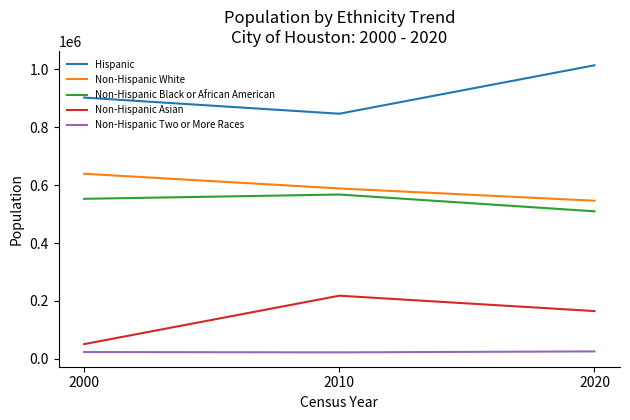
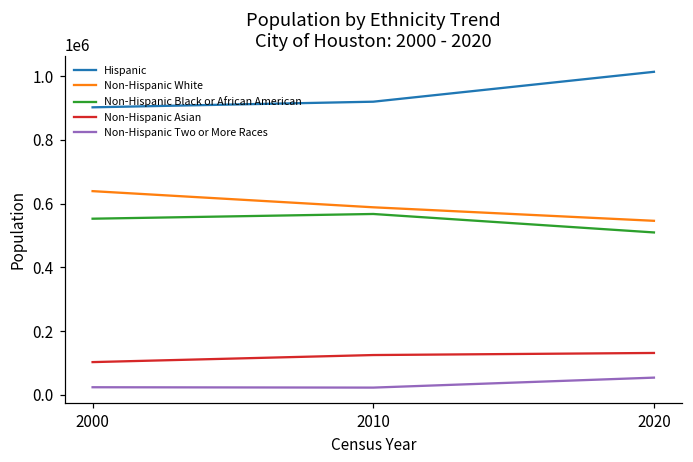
  {
    "Hispanic": {
      "2000": 900000,
-     "2010": 850000,
+     "2010": 920000,
      "2020": 1010000
    },
    "Non-Hispanic White": {
      "2000": 640000,
      "2010": 590000,
      "2020": 550000
    },
    "Non-Hispanic Black or African American": {
      "2000": 550000,
      "2010": 570000,
      "2020": 510000
    },
    "Non-Hispanic Asian": {
-     "2000": 50000,
-     "2010": 220000,
-     "2020": 170000
+     "2000": 100000,
+     "2010": 120000,
+     "2020": 130000
    },
    "Non-Hispanic Two or More Races": {
      "2000": 20000,
      "2010": 20000,
-     "2020": 30000
+     "2020": 50000
    }
  }
